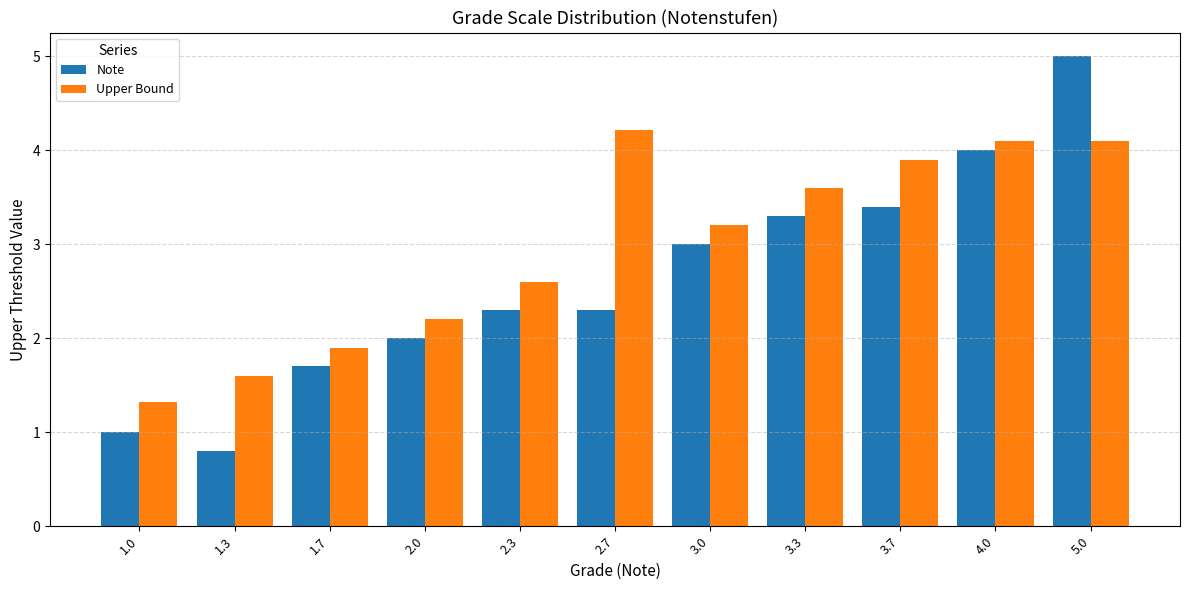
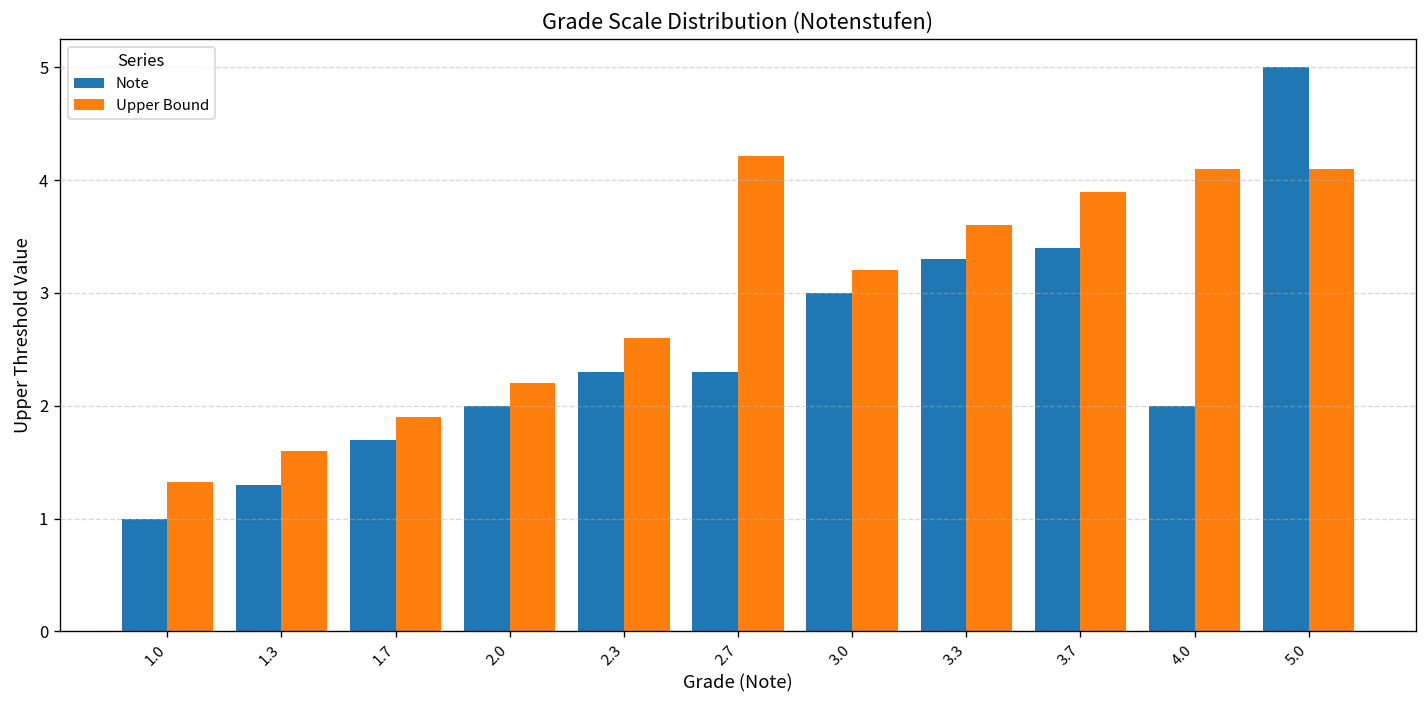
  {
    "Note": {
      "1.0": 1.0,
-     "1.3": 0.8,
+     "1.3": 1.3,
      "1.7": 1.7,
      "2.0": 2.0,
      "2.3": 2.3,
      "2.7": 2.3,
      "3.0": 3.0,
      "3.3": 3.3,
      "3.7": 3.4,
-     "4.0": 4,
+     "4.0": 2,
      "5.0": 5.0
    },
    "Upper Bound": {
      "1.0": 1.3,
      "1.3": 1.6,
      "1.7": 1.9,
      "2.0": 2.2,
      "2.3": 2.6,
      "2.7": 4.2,
      "3.0": 3.2,
      "3.3": 3.6,
      "3.7": 3.9,
      "4.0": 4.1,
      "5.0": 4.1
    }
  }
